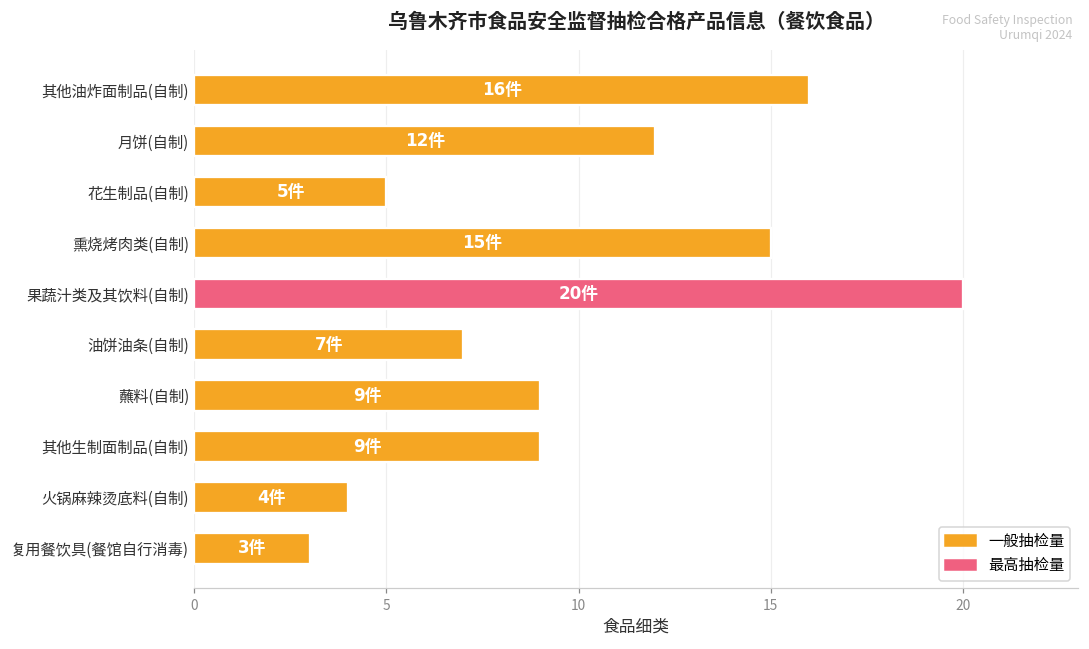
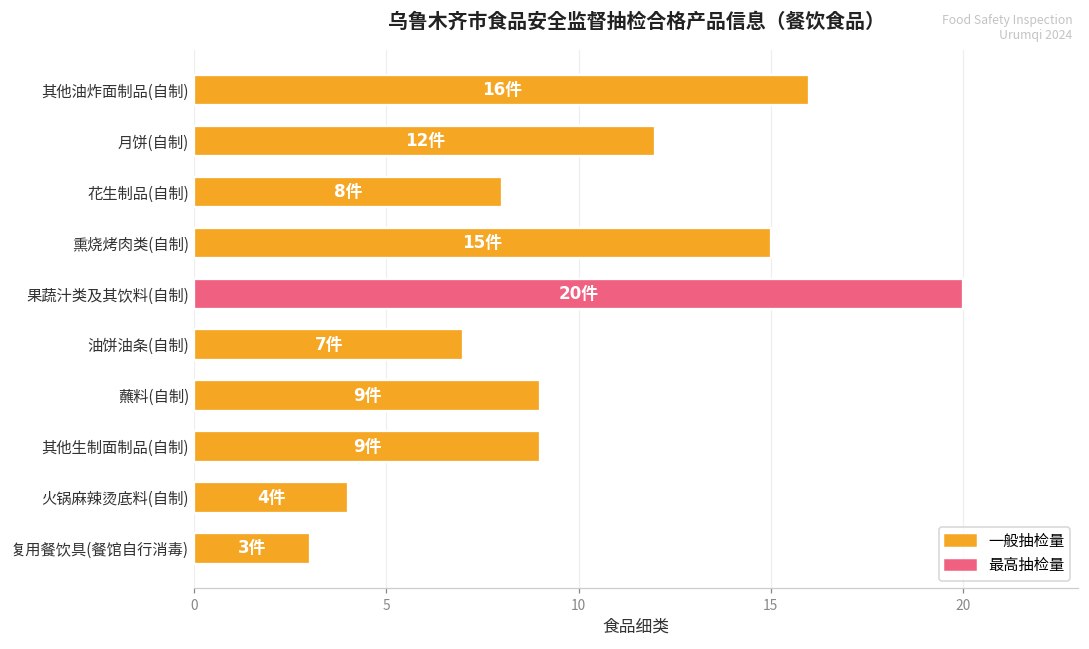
  {
    "其他油炸面制品(自制)": "16件",
    "月饼(自制)": "12件",
-   "花生制品(自制)": "5件",
+   "花生制品(自制)": "8件",
    "熏烧烤肉类(自制)": "15件",
    "果蔬汁类及其饮料(自制)": "20件",
    "油饼油条(自制)": "7件",
    "蘸料(自制)": "9件",
    "其他生制面制品(自制)": "9件",
    "火锅麻辣烫底料(自制)": "4件",
    "复用餐饮具(餐馆自行消毒)": "3件"
  }
